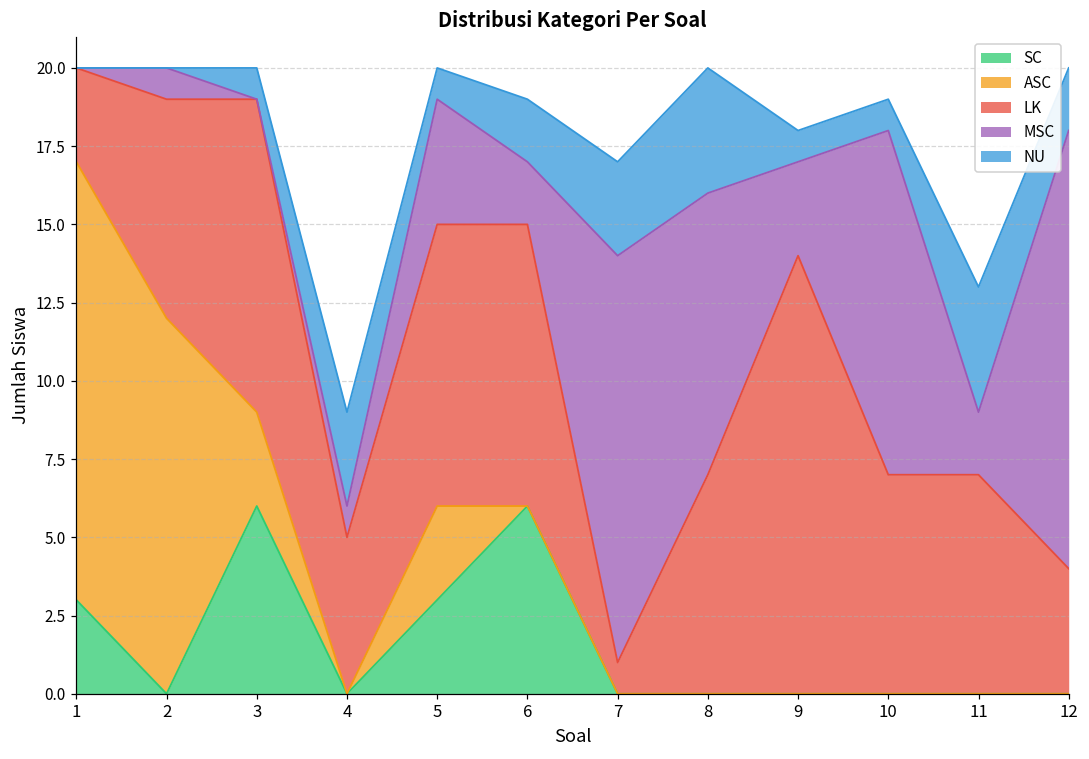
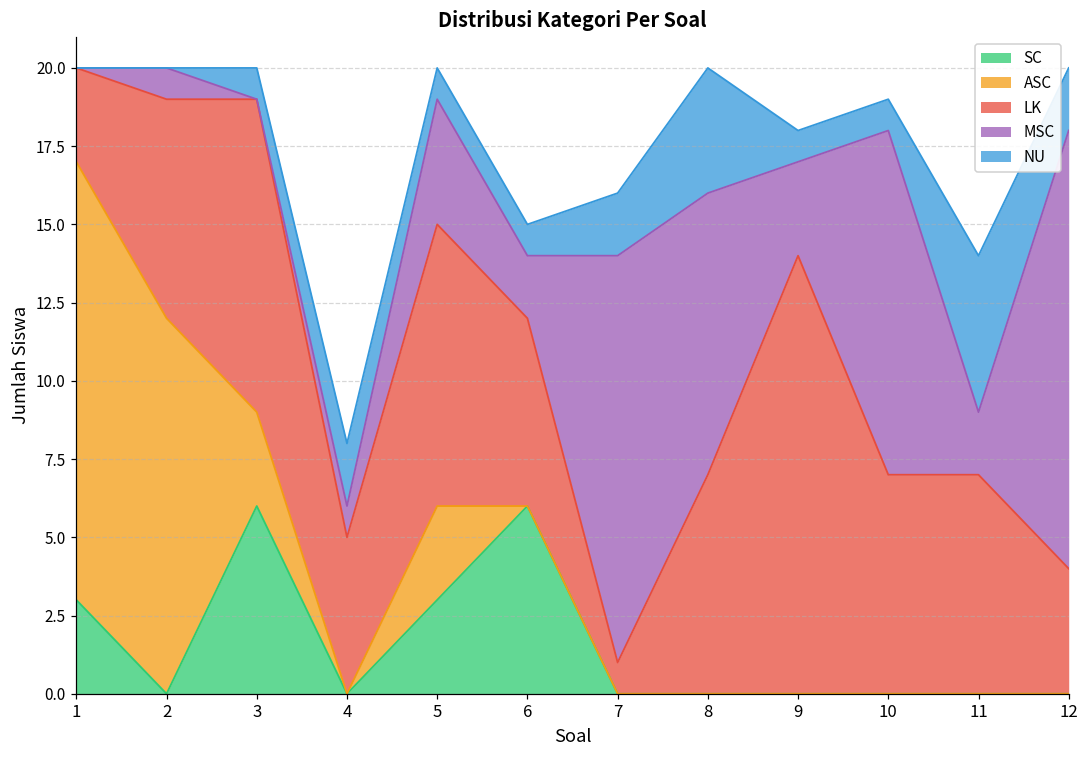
  {
    "SC": {
      "1": 3,
      "2": 0,
      "3": 6,
      "5": 3
    },
    "ASC": {
      "1": 14,
      "2": 12,
      "3": 3,
      "5": 3
    },
    "LK": {
      "2": 7,
      "4": 5,
      "5": 9,
-     "6": 9,
+     "6": 6,
      "7": 1,
      "8": 7,
      "9": 14,
      "10": 7,
      "11": 7,
      "12": 4
    },
    "MSC": {
      "4": 1,
      "5": 4,
      "6": 2,
      "7": 13,
      "8": 9,
      "9": 3,
      "10": 11,
      "11": 2,
      "12": 14
    },
    "NU": {
      "3": 1,
-     "4": 3,
+     "4": 2,
      "5": 1,
-     "6": 2,
-     "7": 3,
+     "6": 1,
+     "7": 2,
      "8": 4,
      "9": 1,
      "10": 1,
-     "11": 4,
+     "11": 5,
      "12": 2
    }
  }
